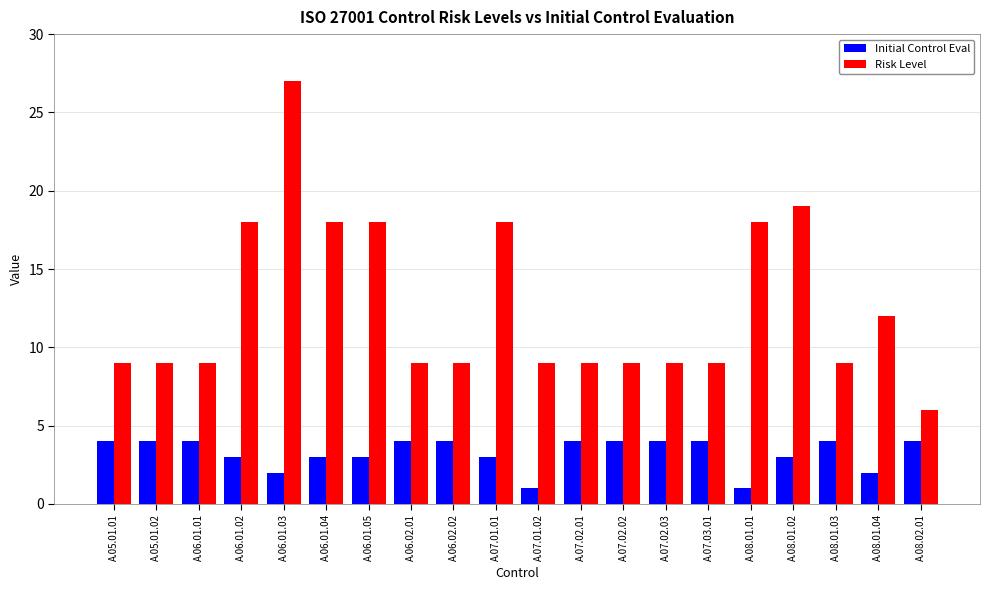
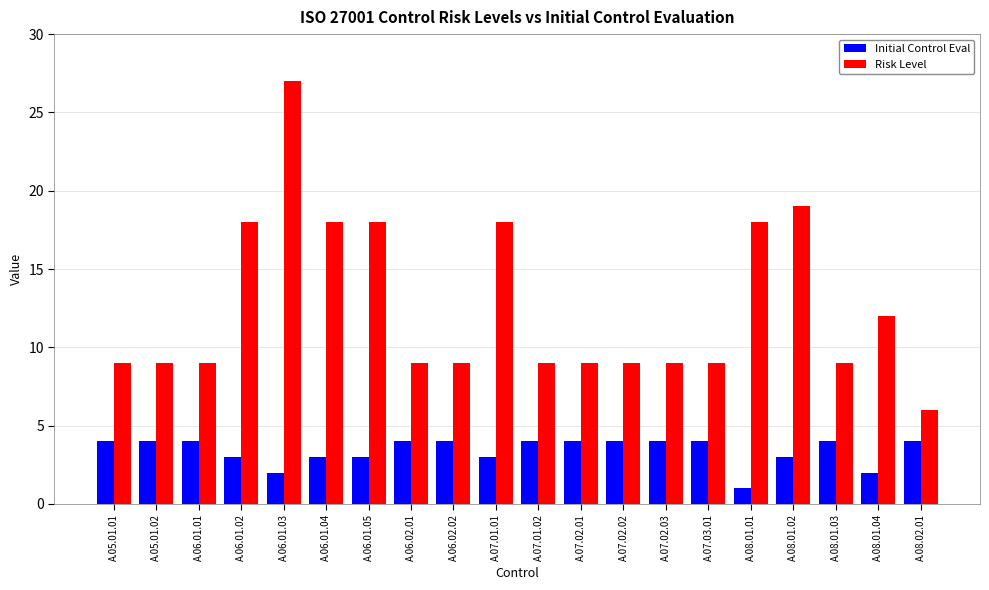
  {
    "Initial Control Eval": {
      "A.05.01.01": 4,
      "A.05.01.02": 4,
      "A.06.01.01": 4,
      "A.06.01.02": 3,
      "A.06.01.03": 2,
      "A.06.01.04": 3,
      "A.06.01.05": 3,
      "A.06.02.01": 4,
      "A.06.02.02": 4,
      "A.07.01.01": 3,
-     "A.07.01.02": 1,
+     "A.07.01.02": 4,
      "A.07.02.01": 4,
      "A.07.02.02": 4,
      "A.07.02.03": 4,
      "A.07.03.01": 4,
      "A.08.01.01": 1,
      "A.08.01.02": 3,
      "A.08.01.03": 4,
      "A.08.01.04": 2,
      "A.08.02.01": 4
    },
    "Risk Level": {
      "A.05.01.01": 9,
      "A.05.01.02": 9,
      "A.06.01.01": 9,
      "A.06.01.02": 18,
      "A.06.01.03": 27,
      "A.06.01.04": 18,
      "A.06.01.05": 18,
      "A.06.02.01": 9,
      "A.06.02.02": 9,
      "A.07.01.01": 18,
      "A.07.01.02": 9,
      "A.07.02.01": 9,
      "A.07.02.02": 9,
      "A.07.02.03": 9,
      "A.07.03.01": 9,
      "A.08.01.01": 18,
      "A.08.01.02": 19,
      "A.08.01.03": 9,
      "A.08.01.04": 12,
      "A.08.02.01": 6
    }
  }
